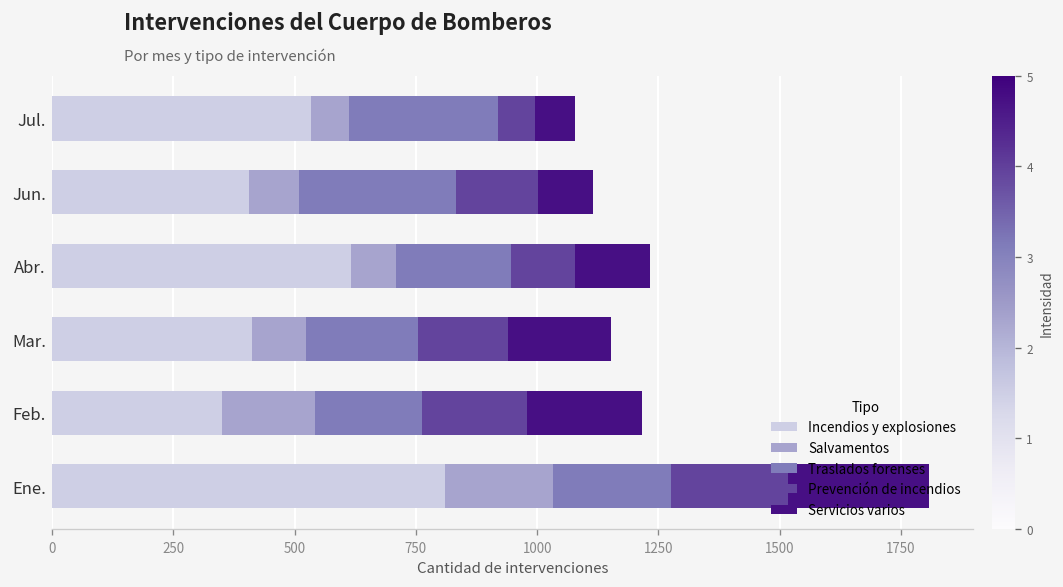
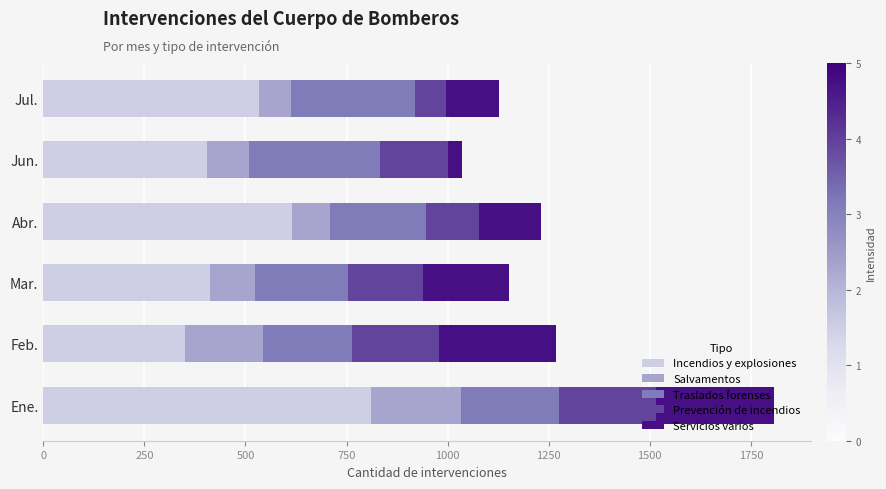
  {
    "Incendios y explosiones": {
      "Jul.": 530,
      "Jun.": 410,
      "Abr.": 620,
      "Mar.": 410,
      "Feb.": 350,
      "Ene.": 810
    },
    "Prevención de incendios": {
      "Jul.": 80,
      "Jun.": 170,
      "Abr.": 130,
      "Mar.": 190,
      "Feb.": 220,
      "Ene.": 240
    },
    "Servicios varios": {
-     "Jul.": 80,
-     "Jun.": 120,
+     "Jul.": 130,
+     "Jun.": 30,
      "Abr.": 160,
      "Mar.": 210,
-     "Feb.": 240,
+     "Feb.": 290,
      "Ene.": 290
    }
  }
